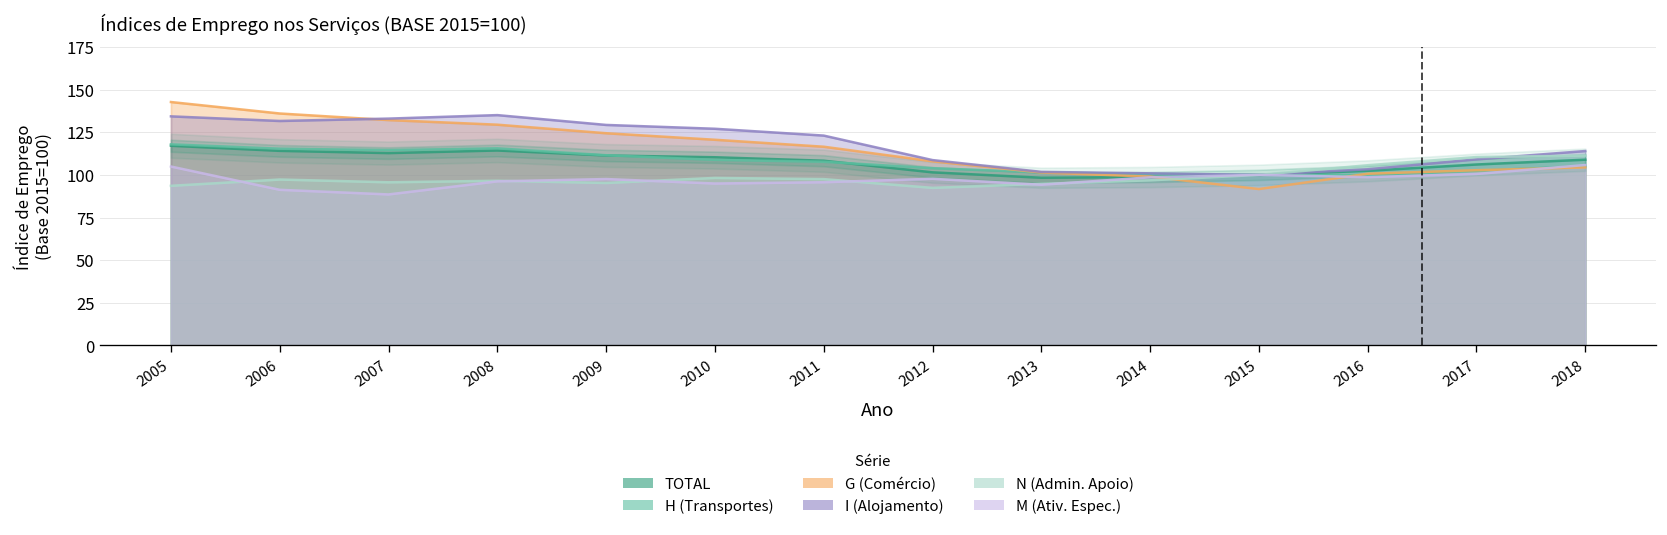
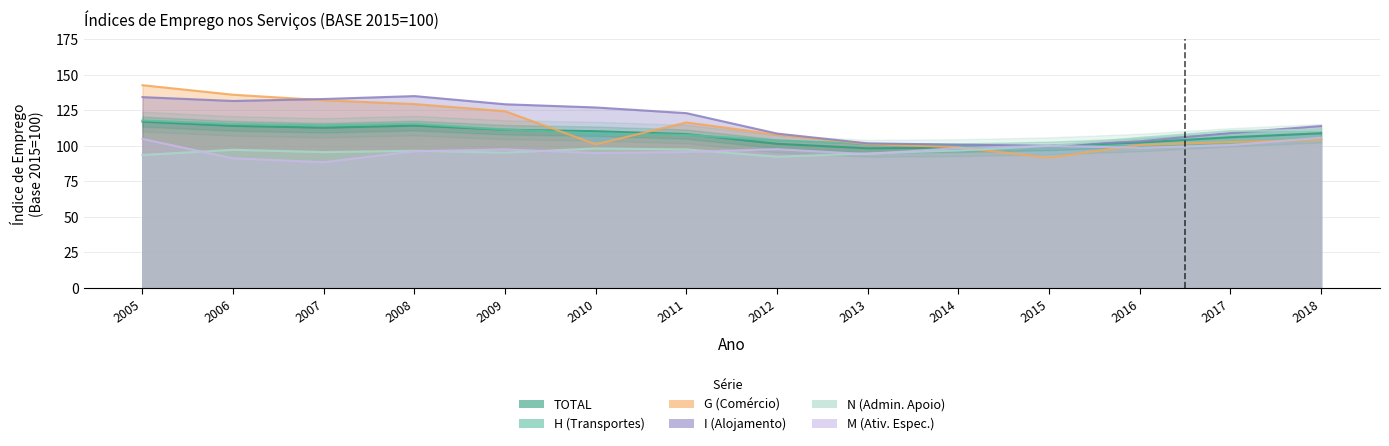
  {
    "G (Comércio)": {
      "2005": 143,
      "2006": 136,
      "2008": 129,
      "2009": 124,
-     "2010": 121,
+     "2010": 101,
      "2015": 92
    }
  }
